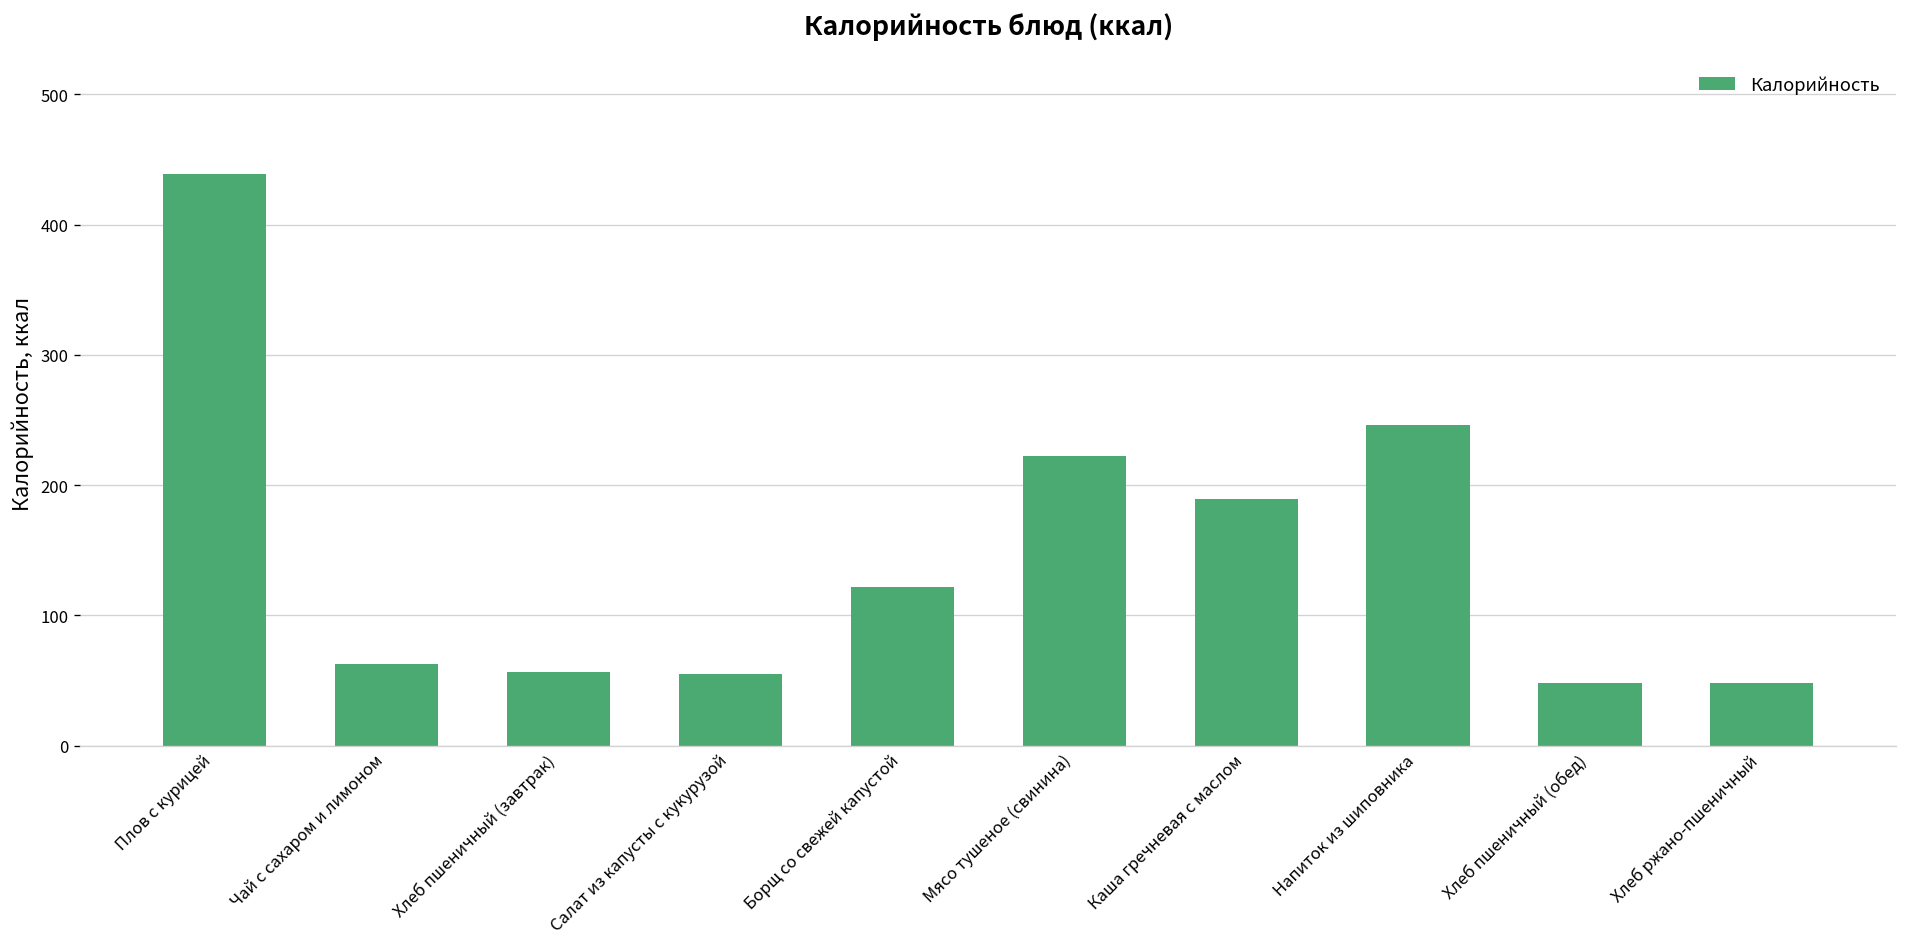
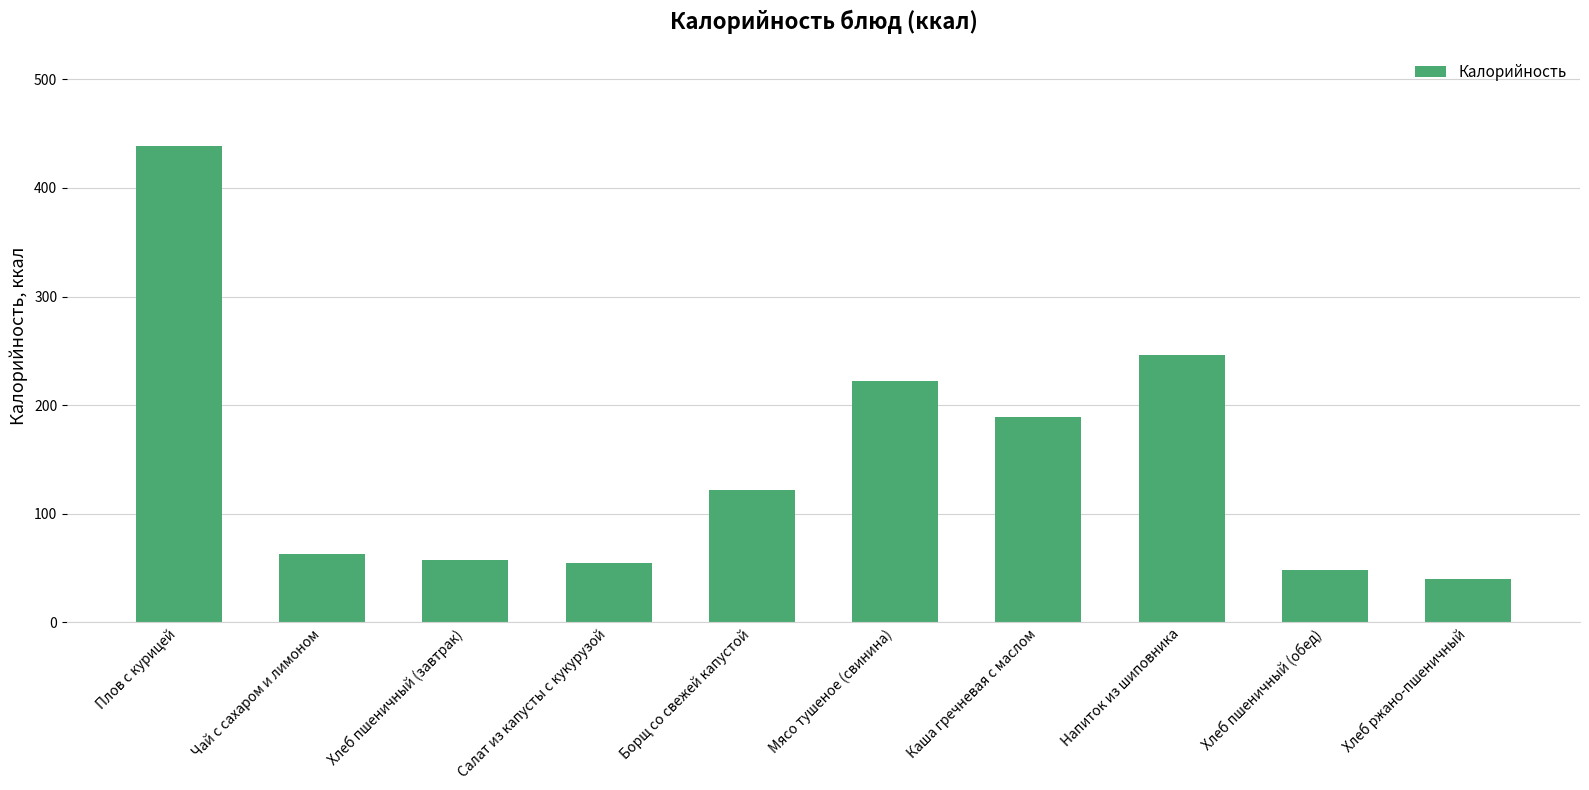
  {
    "Плов с курицей": 439,
    "Чай с сахаром и лимоном": 63,
    "Хлеб пшеничный (завтрак)": 57,
    "Салат из капусты с кукурузой": 55,
    "Борщ со свежей капустой": 122,
    "Мясо тушеное (свинина)": 222,
    "Каша гречневая с маслом": 189,
    "Напиток из шиповника": 246,
    "Хлеб пшеничный (обед)": 48,
-   "Хлеб ржано-пшеничный": 48
+   "Хлеб ржано-пшеничный": 40
  }
